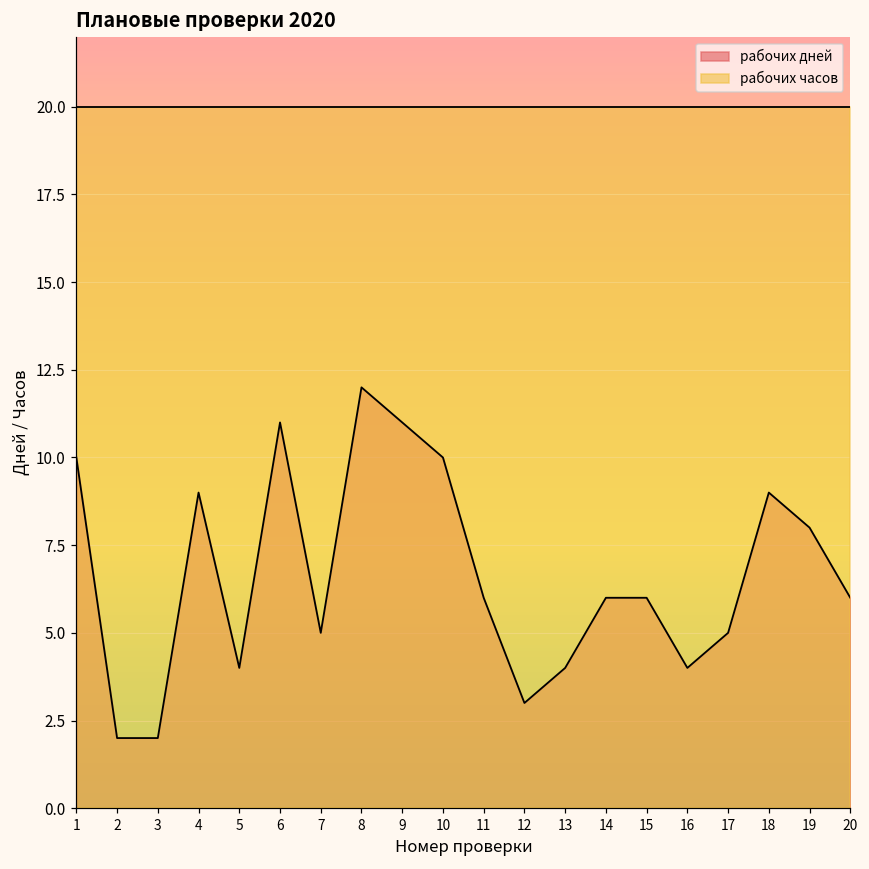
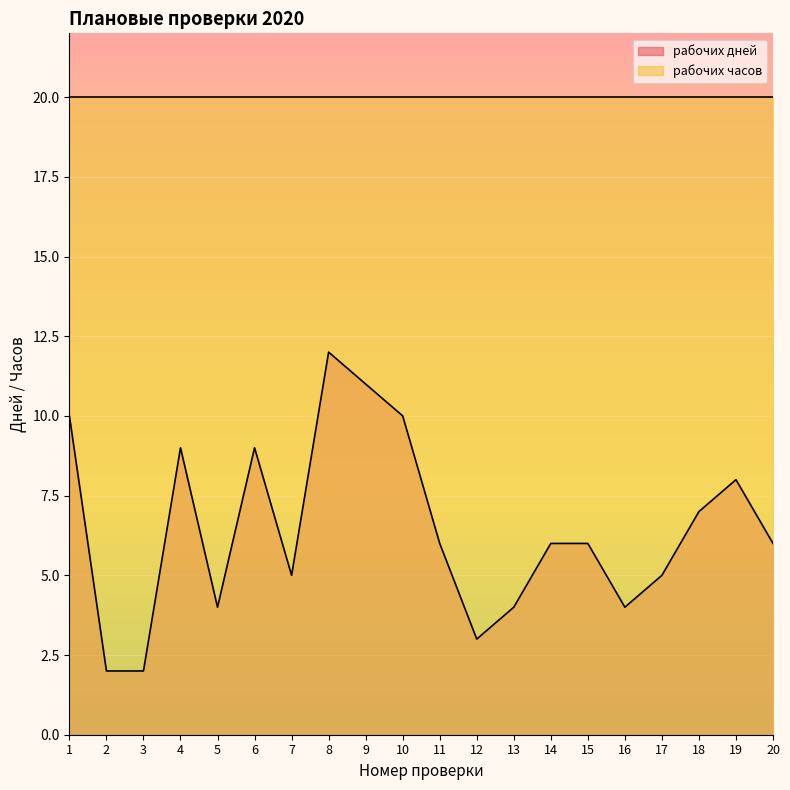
  {
    "рабочих дней": {
      "1": 10,
      "2": 2,
      "3": 2,
      "4": 9,
      "5": 4,
-     "6": 11,
+     "6": 9,
      "7": 5,
      "8": 12,
      "9": 11,
      "10": 10,
      "11": 6,
      "12": 3,
      "13": 4,
      "14": 6,
      "15": 6,
      "16": 4,
      "17": 5,
-     "18": 9,
+     "18": 7,
      "19": 8,
      "20": 6
    },
    "рабочих часов": {
      "1": 20,
      "2": 20,
      "3": 20,
      "4": 20,
      "5": 20,
      "6": 20,
      "7": 20,
      "8": 20,
      "9": 20,
      "10": 20,
      "11": 20,
      "12": 20,
      "13": 20,
      "14": 20,
      "15": 20,
      "16": 20,
      "17": 20,
      "18": 20,
      "19": 20,
      "20": 20
    }
  }
